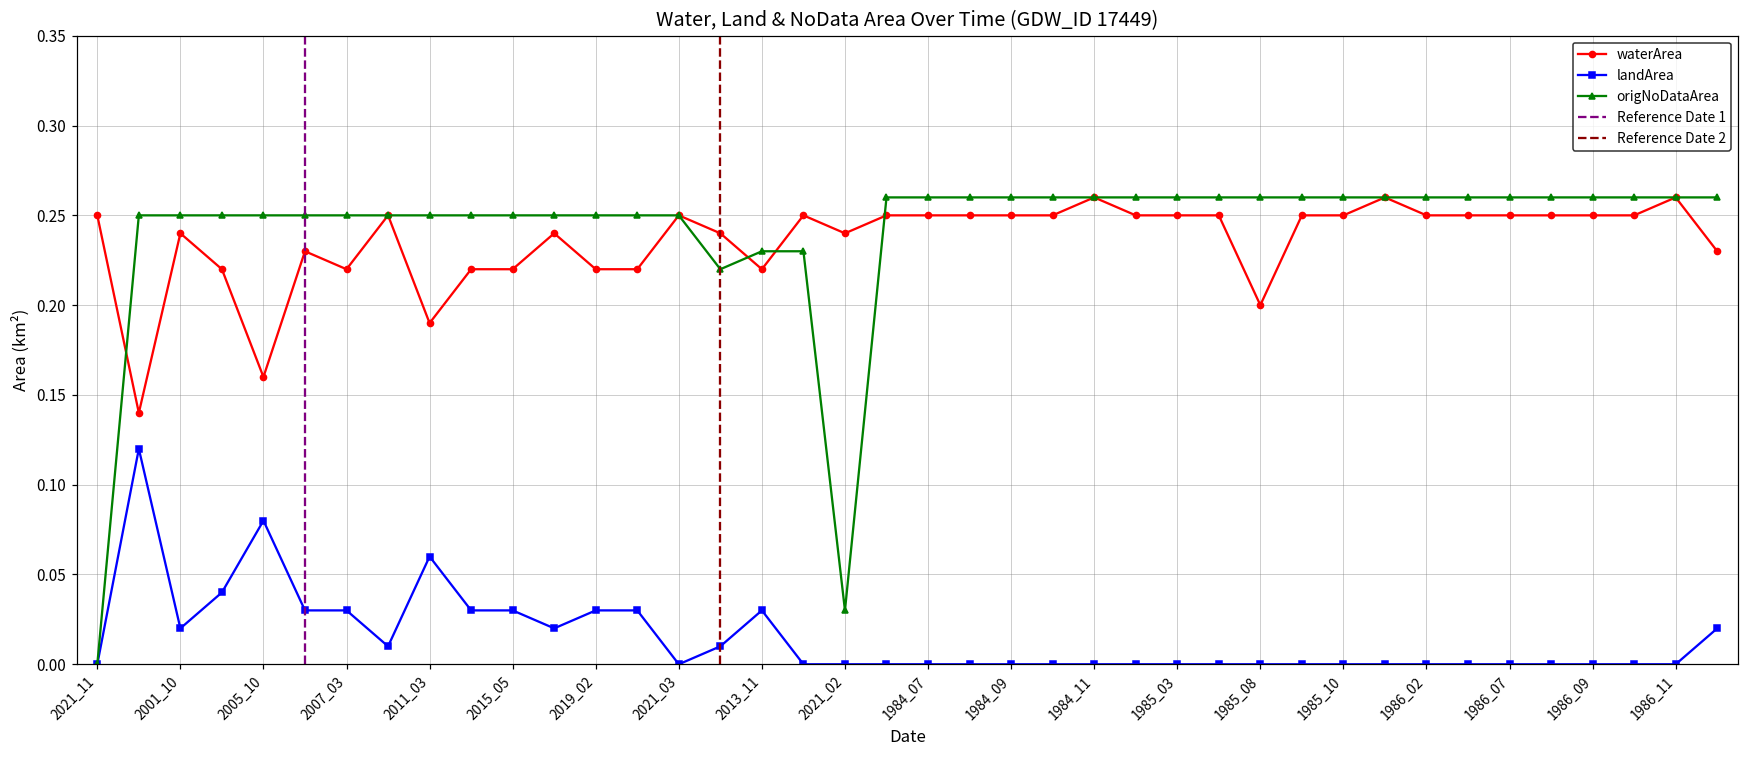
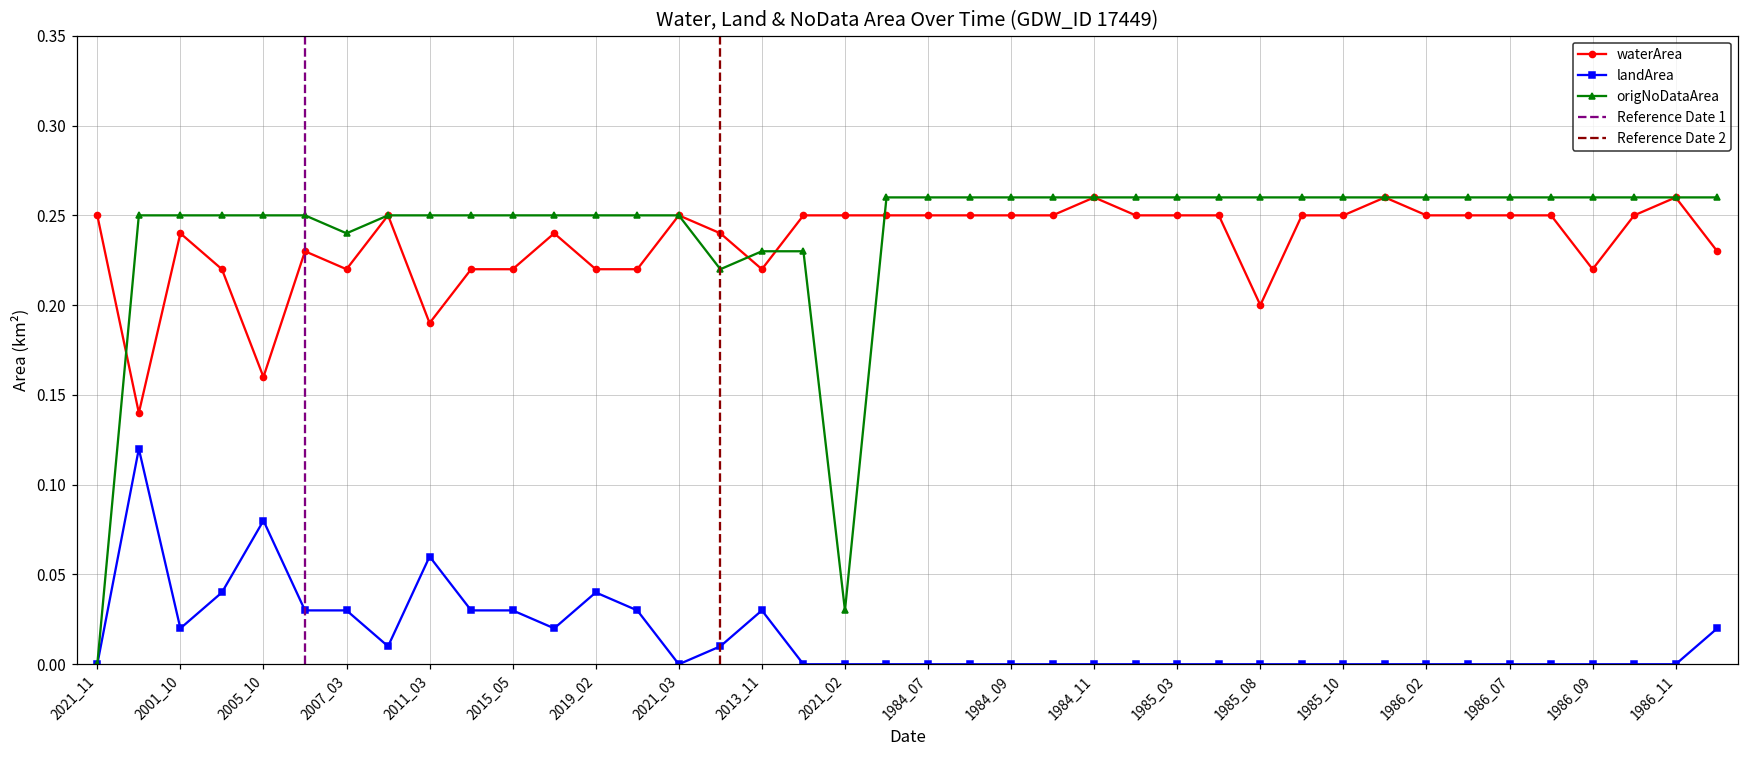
  {
    "waterArea": {
      "2021_11": 0.25,
      "2001_10": 0.24,
      "2005_10": 0.16,
      "2007_03": 0.22,
      "2011_03": 0.19,
      "2015_05": 0.22,
      "2019_02": 0.22,
      "2013_11": 0.22,
-     "2021_02": 0.24,
+     "2021_02": 0.25,
      "1984_07": 0.25,
      "1984_09": 0.25,
      "1985_03": 0.25,
      "1985_08": 0.20,
      "1985_10": 0.25,
      "1986_02": 0.25,
      "1986_07": 0.25,
-     "1986_09": 0.25
+     "1986_09": 0.22
    },
    "landArea": {
      "2001_10": 0.02,
      "2005_10": 0.08,
      "2007_03": 0.03,
      "2011_03": 0.06,
      "2015_05": 0.03,
-     "2019_02": 0.03,
+     "2019_02": 0.04,
      "2021_03": 0.00,
      "2013_11": 0.03,
      "2021_02": 0.00,
      "1984_07": 0.00,
      "1984_09": 0.00,
      "1984_11": 0.00,
      "1985_03": 0.00,
      "1985_08": 0.00,
      "1985_10": 0.00,
      "1986_02": 0.00,
      "1986_07": 0.00,
      "1986_09": 0.00,
      "1986_11": 0.00
    },
    "origNoDataArea": {
      "2001_10": 0.25,
      "2005_10": 0.25,
-     "2007_03": 0.25,
+     "2007_03": 0.24,
      "2011_03": 0.25,
      "2015_05": 0.25,
      "2019_02": 0.25,
      "2013_11": 0.23,
      "2021_02": 0.03,
      "1984_07": 0.26,
      "1984_09": 0.26,
      "1985_03": 0.26,
      "1985_08": 0.26,
      "1985_10": 0.26,
      "1986_02": 0.26,
      "1986_07": 0.26,
      "1986_09": 0.26
    }
  }
